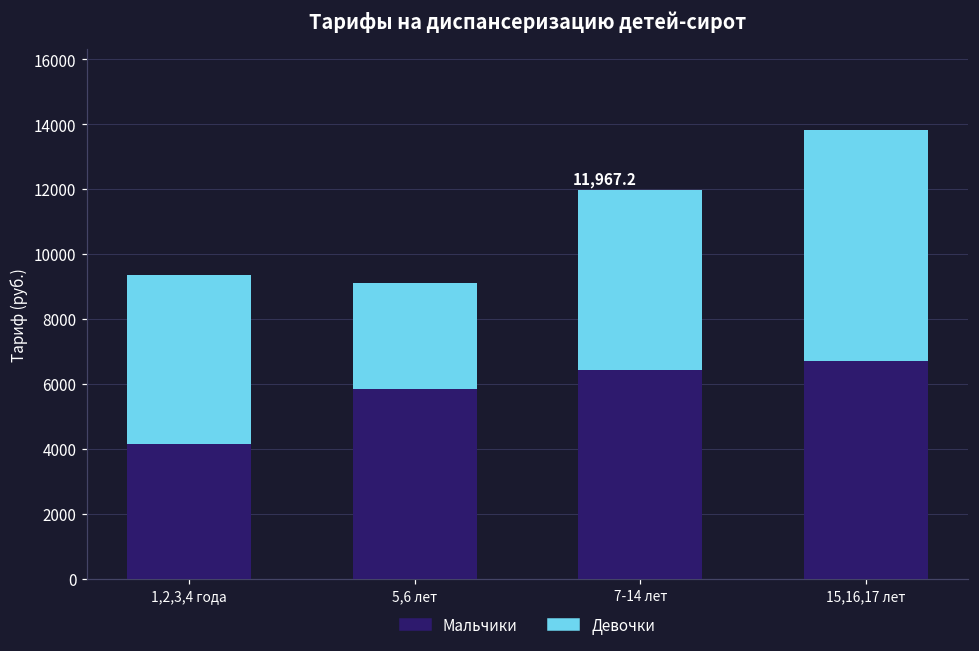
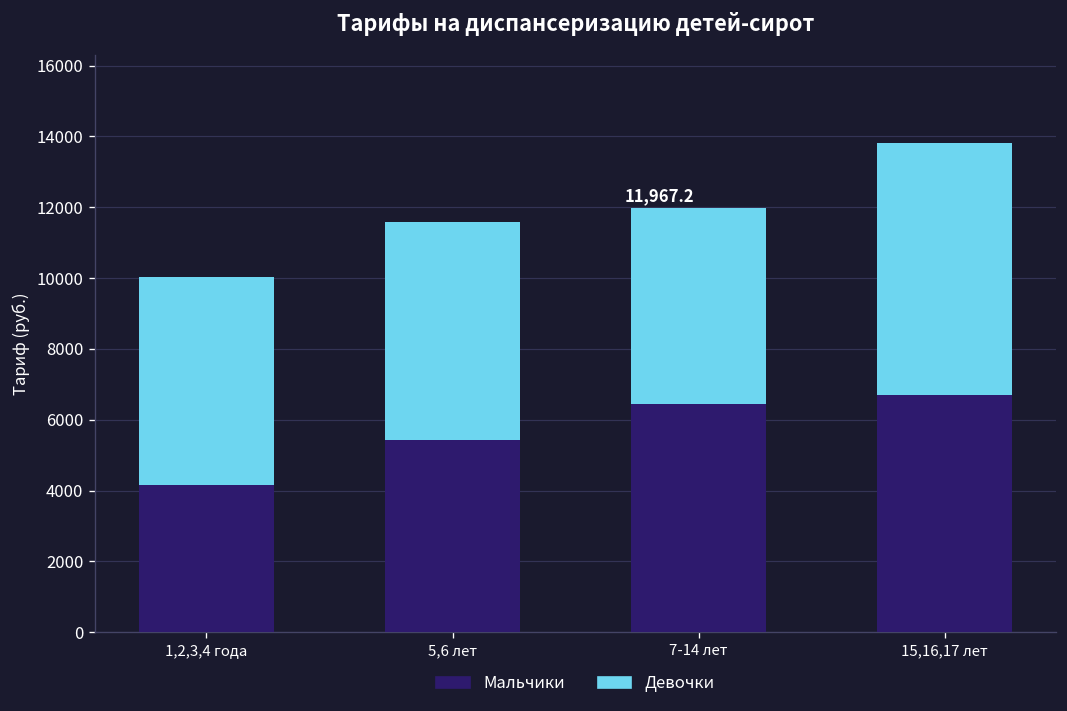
  {
    "Мальчики": {
      "1,2,3,4 года": 4200,
-     "5,6 лет": 5800,
+     "5,6 лет": 5400,
      "7-14 лет": 6400,
      "15,16,17 лет": 6700
    },
    "Девочки": {
-     "1,2,3,4 года": 5200,
-     "5,6 лет": 3300,
+     "1,2,3,4 года": 5900,
+     "5,6 лет": 6100,
      "15,16,17 лет": 7100
    }
  }
